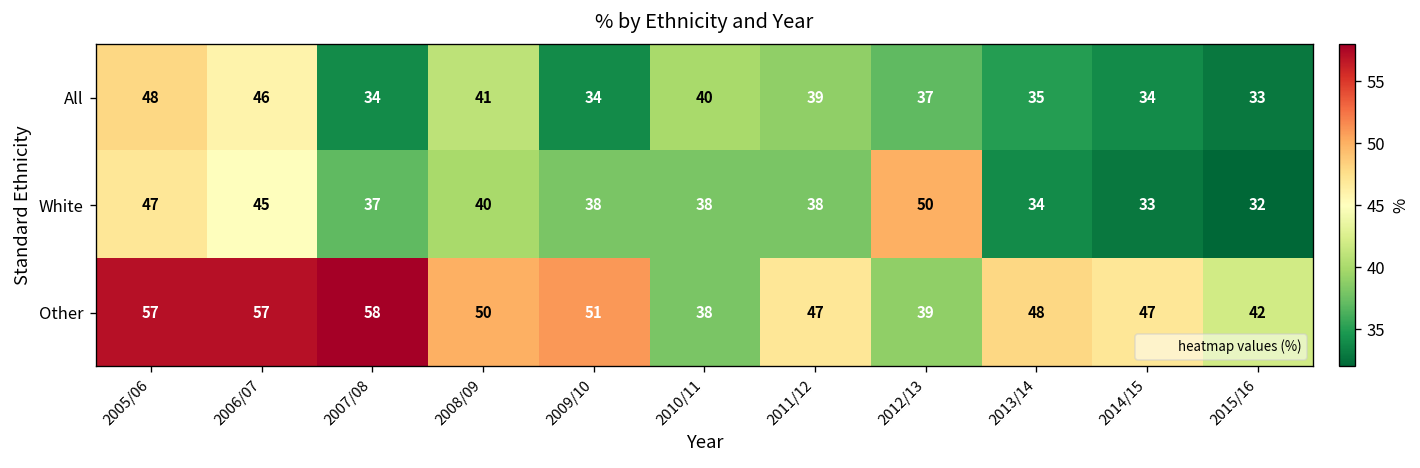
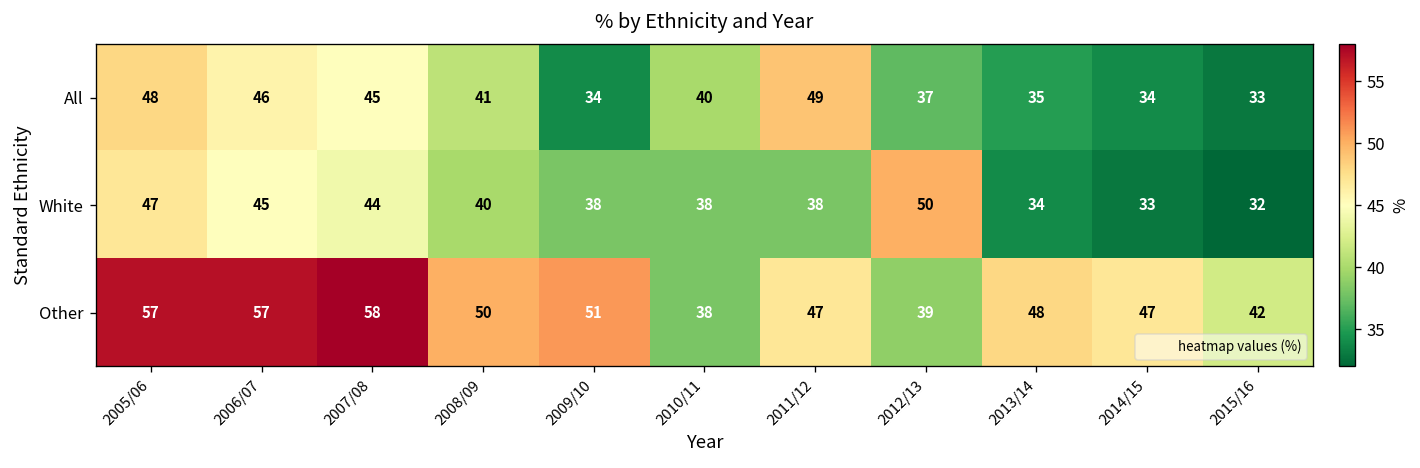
  {
    "All": {
      "2005/06": 48,
      "2006/07": 46,
-     "2007/08": 34,
+     "2007/08": 45,
      "2008/09": 41,
      "2009/10": 34,
      "2010/11": 40,
-     "2011/12": 39,
+     "2011/12": 49,
      "2012/13": 37,
      "2013/14": 35,
      "2014/15": 34,
      "2015/16": 33
    },
    "White": {
      "2005/06": 47,
      "2006/07": 45,
-     "2007/08": 37,
+     "2007/08": 44,
      "2008/09": 40,
      "2009/10": 38,
      "2010/11": 38,
      "2011/12": 38,
      "2012/13": 50,
      "2013/14": 34,
      "2014/15": 33,
      "2015/16": 32
    },
    "Other": {
      "2005/06": 57,
      "2006/07": 57,
      "2007/08": 58,
      "2008/09": 50,
      "2009/10": 51,
      "2010/11": 38,
      "2011/12": 47,
      "2012/13": 39,
      "2013/14": 48,
      "2014/15": 47,
      "2015/16": 42
    }
  }
